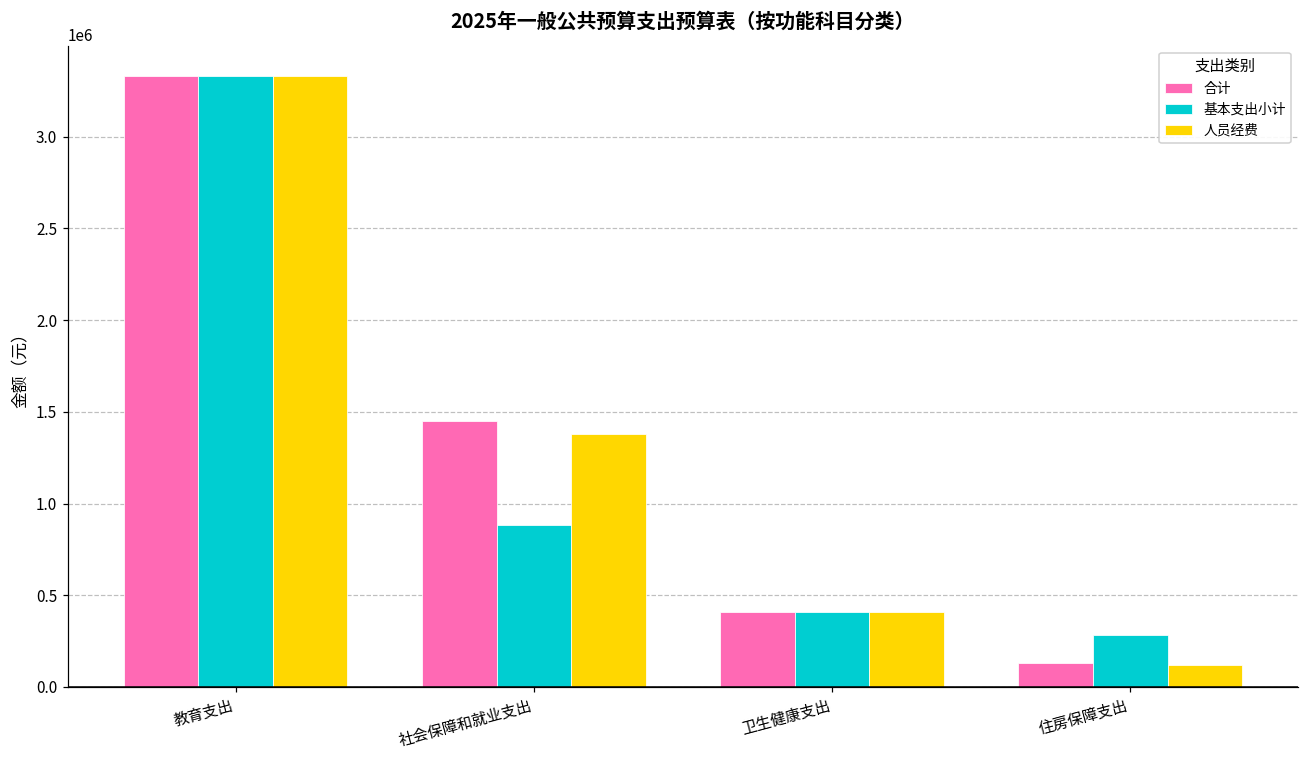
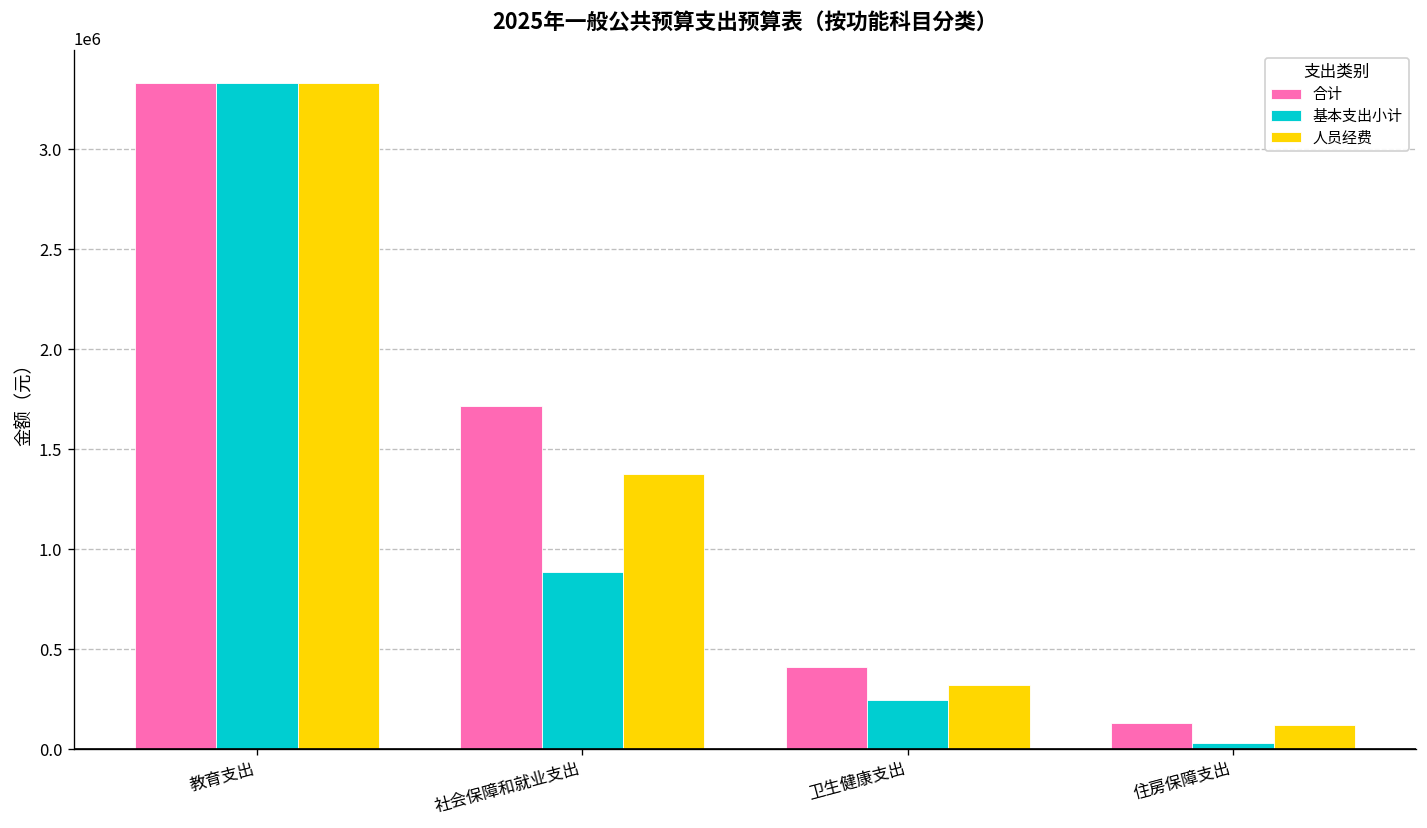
  {
    "合计": {
      "教育支出": 3330000,
-     "社会保障和就业支出": 1450000,
+     "社会保障和就业支出": 1720000,
      "卫生健康支出": 410000,
      "住房保障支出": 130000
    },
    "基本支出小计": {
      "教育支出": 3330000,
      "社会保障和就业支出": 890000,
-     "卫生健康支出": 410000,
-     "住房保障支出": 280000
+     "卫生健康支出": 250000,
+     "住房保障支出": 30000
    },
    "人员经费": {
      "教育支出": 3330000,
      "社会保障和就业支出": 1380000,
-     "卫生健康支出": 410000,
+     "卫生健康支出": 320000,
      "住房保障支出": 120000
    }
  }
